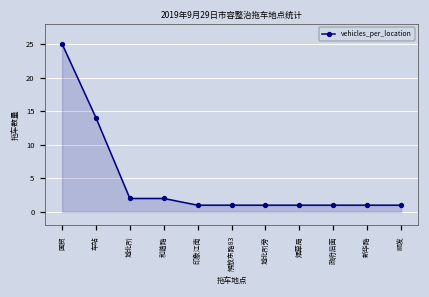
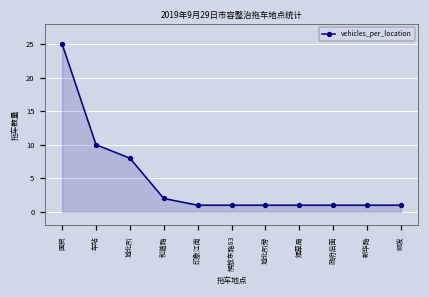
  {
    "国贸": 25,
-   "车站": 14,
-   "城北所": 2,
+   "车站": 10,
+   "城北所": 8,
    "和谐路": 2,
    "印象江南": 1,
    "解放东路83": 1,
    "城北所旁": 1,
    "烟草局": 1,
    "政府后面": 1,
    "新华路": 1,
    "顺发": 1
  }
